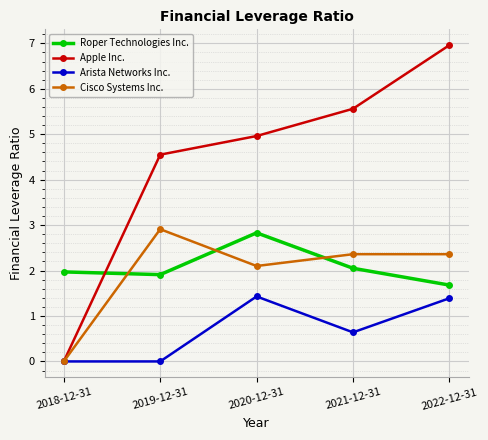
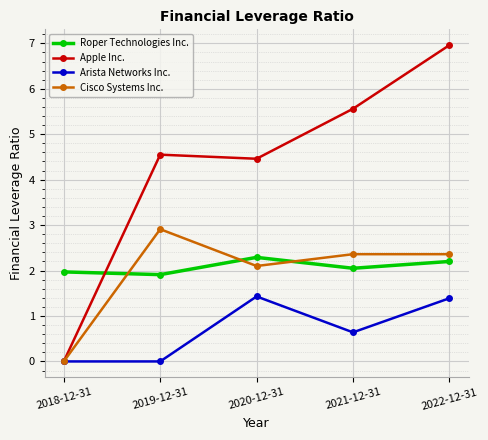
  {
    "Roper Technologies Inc.": {
      "2018-12-31": 2.0,
      "2019-12-31": 1.9,
-     "2020-12-31": 2.8,
+     "2020-12-31": 2.3,
      "2021-12-31": 2.1,
-     "2022-12-31": 1.7
+     "2022-12-31": 2.2
    },
    "Apple Inc.": {
      "2019-12-31": 4.6,
-     "2020-12-31": 5.0,
+     "2020-12-31": 4.5,
      "2021-12-31": 5.6,
      "2022-12-31": 7.0
    },
    "Arista Networks Inc.": {
      "2019-12-31": 0.0,
      "2020-12-31": 1.4,
      "2021-12-31": 0.6,
      "2022-12-31": 1.4
    },
    "Cisco Systems Inc.": {
      "2019-12-31": 2.9,
      "2020-12-31": 2.1,
      "2021-12-31": 2.4,
      "2022-12-31": 2.4
    }
  }
